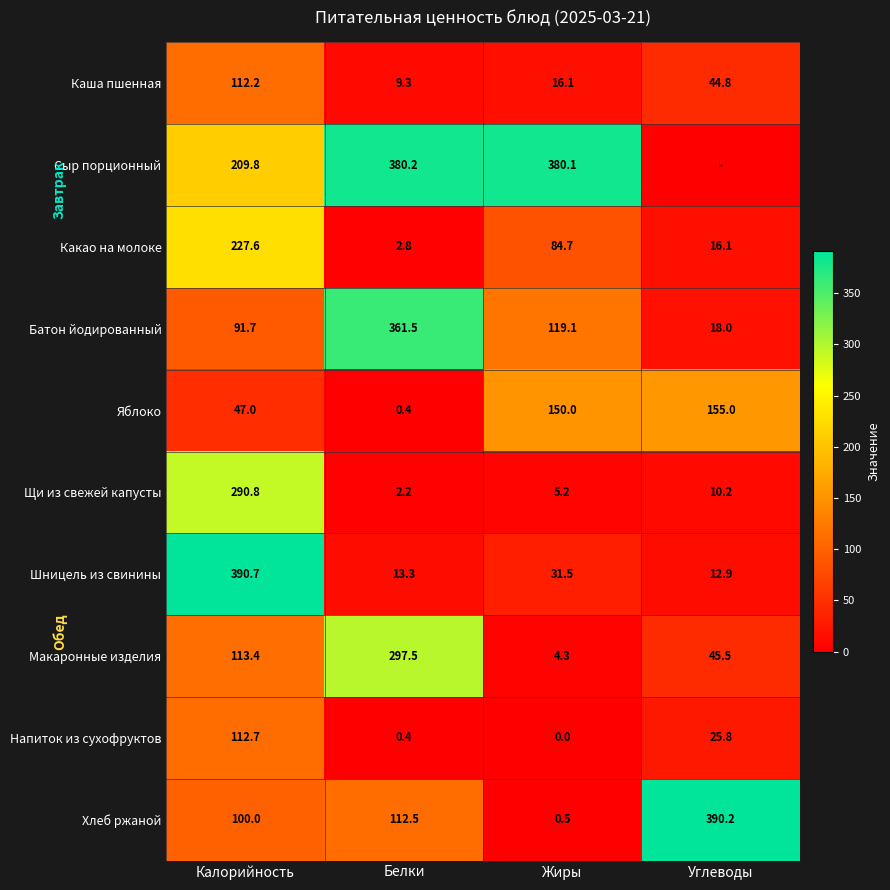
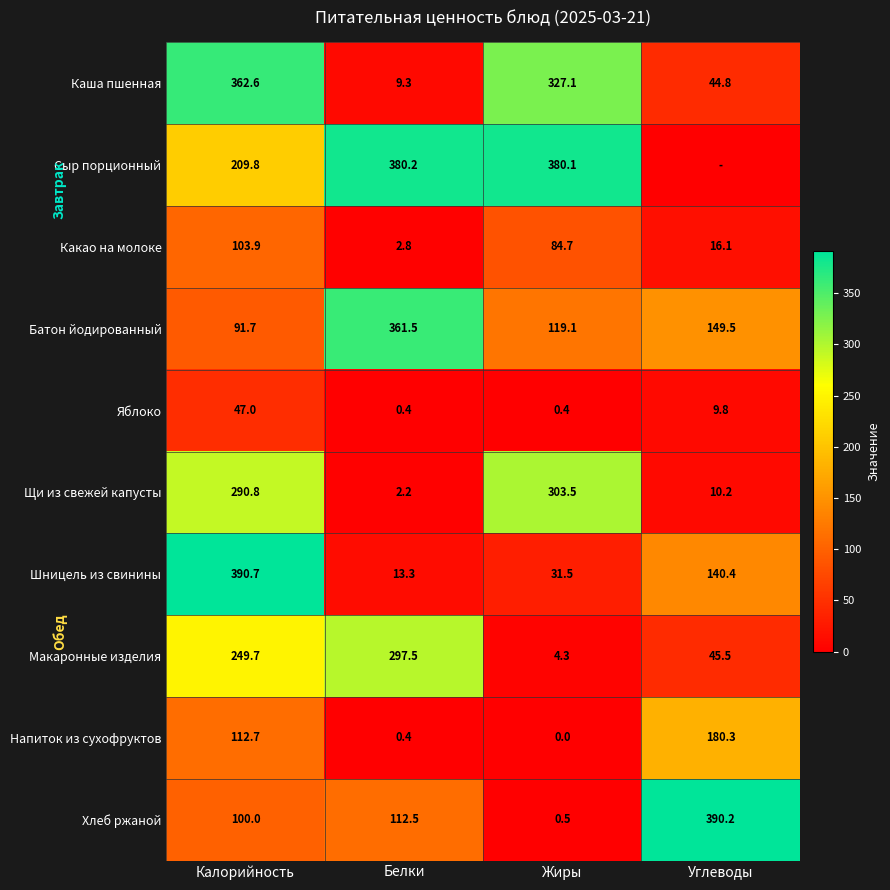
  {
    "Каша пшенная": {
-     "Калорийность": 112.2,
+     "Калорийность": 362.6,
      "Белки": 9.3,
-     "Жиры": 16.1,
+     "Жиры": 327.1,
      "Углеводы": 44.8
    },
    "Сыр порционный": {
      "Калорийность": 209.8,
      "Белки": 380.2,
      "Жиры": 380.1
    },
    "Какао на молоке": {
-     "Калорийность": 227.6,
+     "Калорийность": 103.9,
      "Белки": 2.8,
      "Жиры": 84.7,
      "Углеводы": 16.1
    },
    "Батон йодированный": {
      "Калорийность": 91.7,
      "Белки": 361.5,
      "Жиры": 119.1,
-     "Углеводы": 18.0
+     "Углеводы": 149.5
    },
    "Яблоко": {
      "Калорийность": 47.0,
      "Белки": 0.4,
-     "Жиры": 150.0,
-     "Углеводы": 155.0
+     "Жиры": 0.4,
+     "Углеводы": 9.8
    },
    "Щи из свежей капусты": {
      "Калорийность": 290.8,
      "Белки": 2.2,
-     "Жиры": 5.2,
+     "Жиры": 303.5,
      "Углеводы": 10.2
    },
    "Шницель из свинины": {
      "Калорийность": 390.7,
      "Белки": 13.3,
      "Жиры": 31.5,
-     "Углеводы": 12.9
+     "Углеводы": 140.4
    },
    "Макаронные изделия": {
-     "Калорийность": 113.4,
+     "Калорийность": 249.7,
      "Белки": 297.5,
      "Жиры": 4.3,
      "Углеводы": 45.5
    },
    "Напиток из сухофруктов": {
      "Калорийность": 112.7,
      "Белки": 0.4,
      "Жиры": 0.0,
-     "Углеводы": 25.8
+     "Углеводы": 180.3
    },
    "Хлеб ржаной": {
      "Калорийность": 100.0,
      "Белки": 112.5,
      "Жиры": 0.5,
      "Углеводы": 390.2
    }
  }
